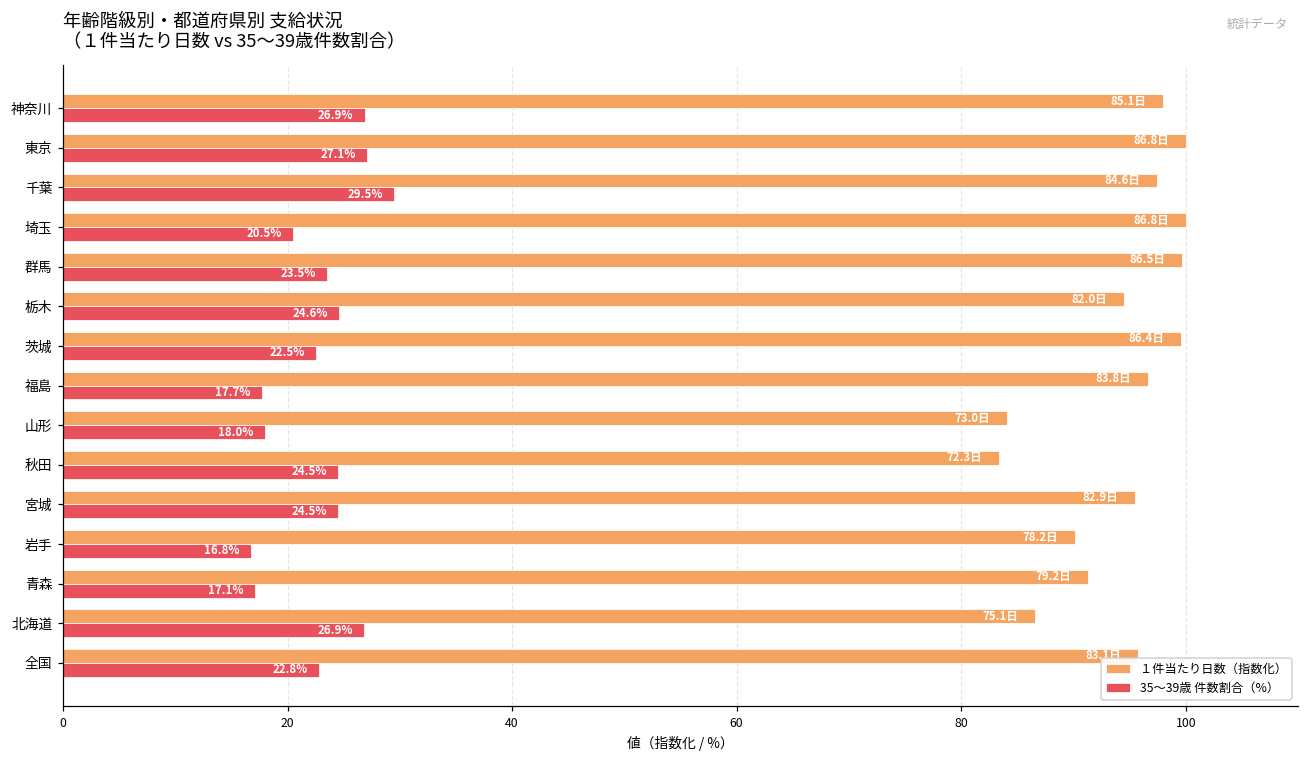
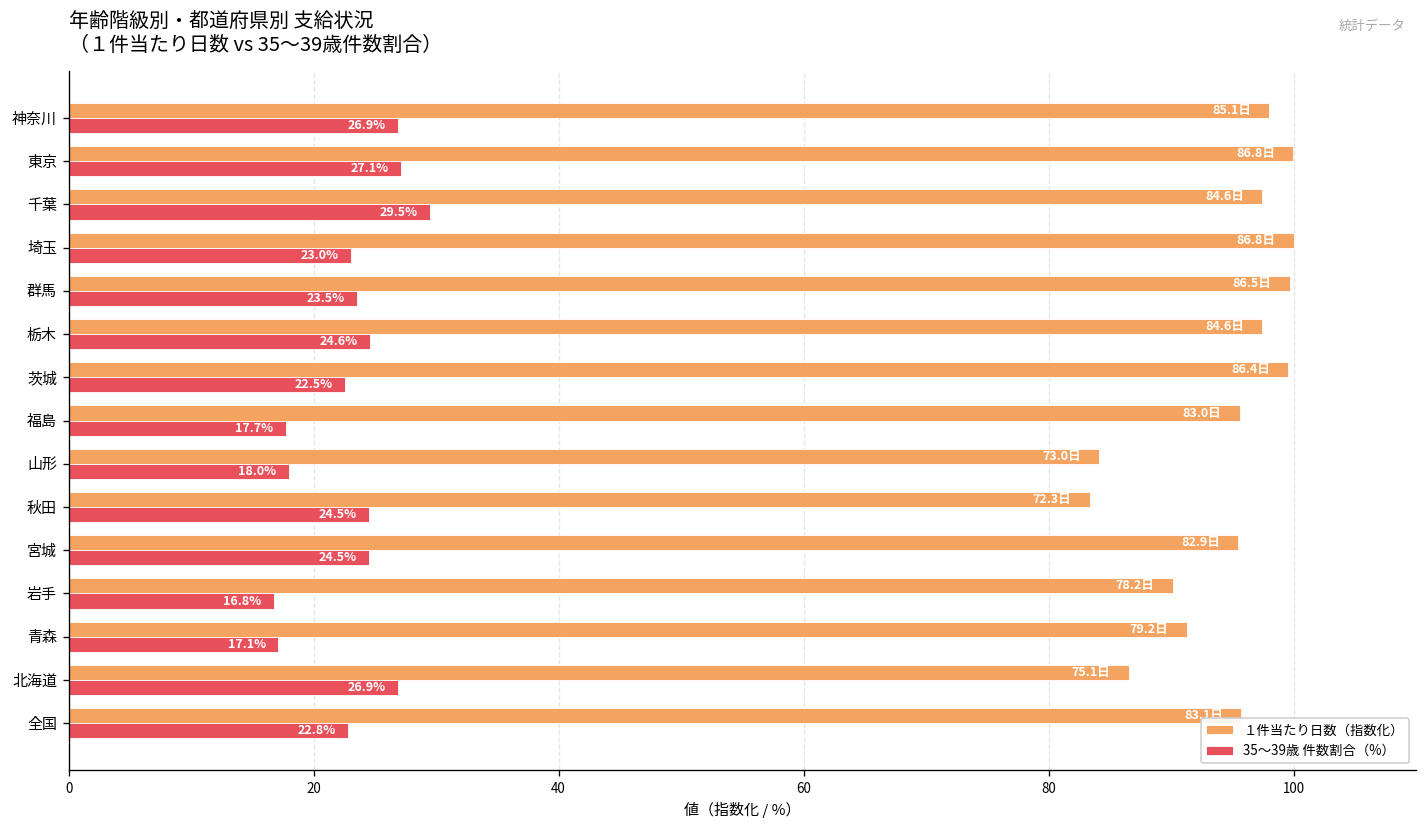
  {
    "１件当たり日数（指数化）": {
-     "栃木": "82.0日",
-     "福島": "83.8日"
+     "栃木": "84.6日",
+     "福島": "83.0日"
    },
    "35～39歳 件数割合（%）": {
      "神奈川": "26.9%",
      "東京": "27.1%",
      "千葉": "29.5%",
-     "埼玉": "20.5%",
+     "埼玉": "23.0%",
      "群馬": "23.5%",
      "栃木": "24.6%",
      "茨城": "22.5%",
      "福島": "17.7%",
      "山形": "18.0%",
      "秋田": "24.5%",
      "宮城": "24.5%",
      "岩手": "16.8%",
      "青森": "17.1%",
      "北海道": "26.9%",
      "全国": "22.8%"
    }
  }
